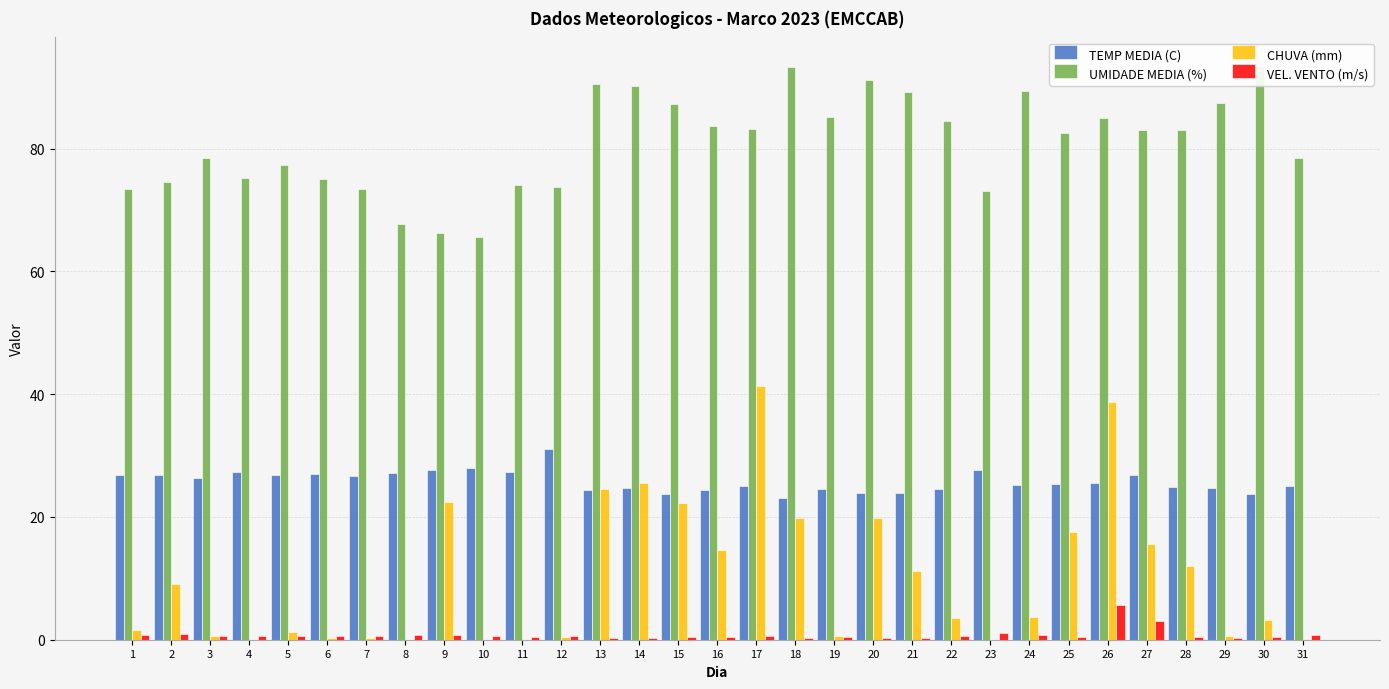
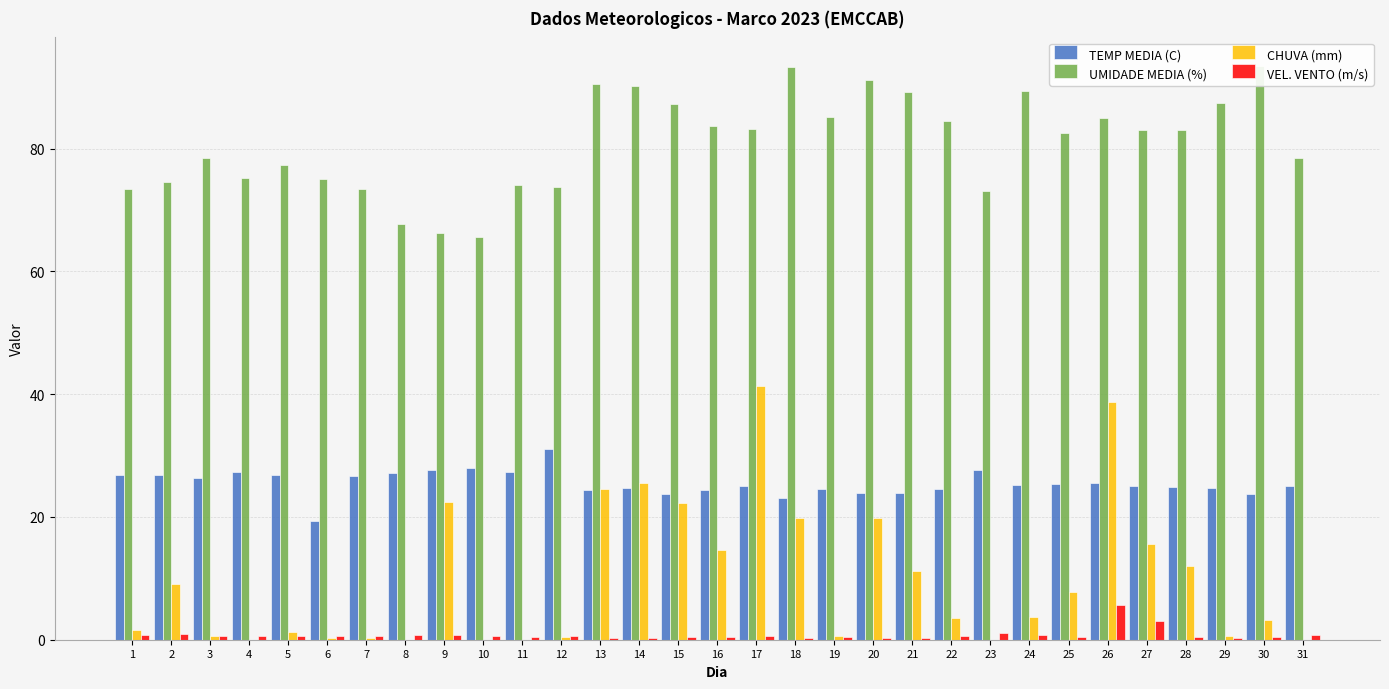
  {
    "TEMP MEDIA (C)": {
      "1": 27,
      "2": 27,
      "3": 26,
      "4": 27,
      "5": 27,
-     "6": 27,
+     "6": 19,
      "7": 27,
      "8": 27,
      "9": 28,
      "10": 28,
      "11": 27,
      "12": 31,
      "13": 24,
      "14": 25,
      "15": 24,
      "16": 24,
      "17": 25,
      "18": 23,
      "19": 25,
      "20": 24,
      "21": 24,
      "22": 25,
      "23": 28,
      "24": 25,
      "25": 25,
      "26": 25,
-     "27": 27,
+     "27": 25,
      "28": 25,
      "29": 25,
      "30": 24,
      "31": 25
    },
    "UMIDADE MEDIA (%)": {
      "1": 73,
      "2": 75,
      "3": 78,
      "4": 75,
      "5": 77,
      "6": 75,
      "7": 73,
      "8": 68,
      "9": 66,
      "10": 66,
      "11": 74,
      "12": 74,
      "13": 91,
      "14": 90,
      "15": 87,
      "16": 84,
      "17": 83,
      "18": 93,
      "19": 85,
      "20": 91,
      "21": 89,
      "22": 84,
      "23": 73,
      "24": 89,
      "25": 83,
      "26": 85,
      "27": 83,
      "28": 83,
      "29": 87,
      "31": 79
    },
    "CHUVA (mm)": {
      "1": 2,
      "2": 9,
      "3": 1,
      "4": 0,
      "5": 1,
      "8": 0,
      "9": 23,
      "10": 0,
      "11": 0,
      "13": 25,
      "14": 26,
      "15": 22,
      "16": 15,
      "17": 41,
      "18": 20,
      "19": 1,
      "20": 20,
      "21": 11,
      "22": 4,
      "23": 0,
      "24": 4,
-     "25": 18,
+     "25": 8,
      "26": 39,
      "27": 16,
      "28": 12,
      "29": 1,
      "30": 3,
      "31": 0
    },
    "VEL. VENTO (m/s)": {
      "1": 1,
      "2": 1,
      "3": 1,
      "4": 1,
      "5": 1,
      "6": 1,
      "7": 1,
      "8": 1,
      "9": 1,
      "10": 1,
      "11": 0,
      "12": 1,
      "16": 0,
      "17": 1,
      "19": 1,
      "22": 1,
      "23": 1,
      "24": 1,
      "25": 0,
      "26": 6,
      "27": 3,
      "28": 0,
      "30": 1,
      "31": 1
    }
  }
